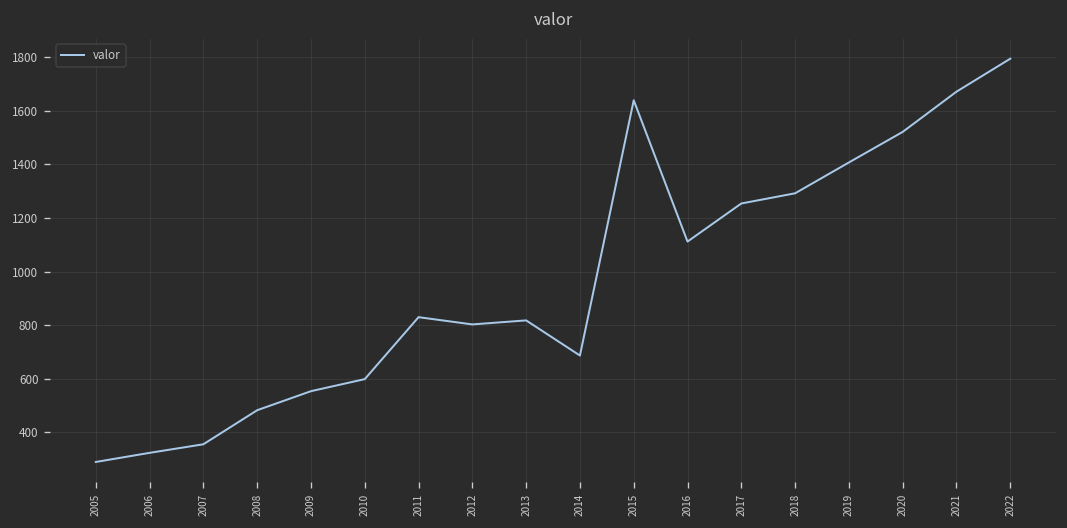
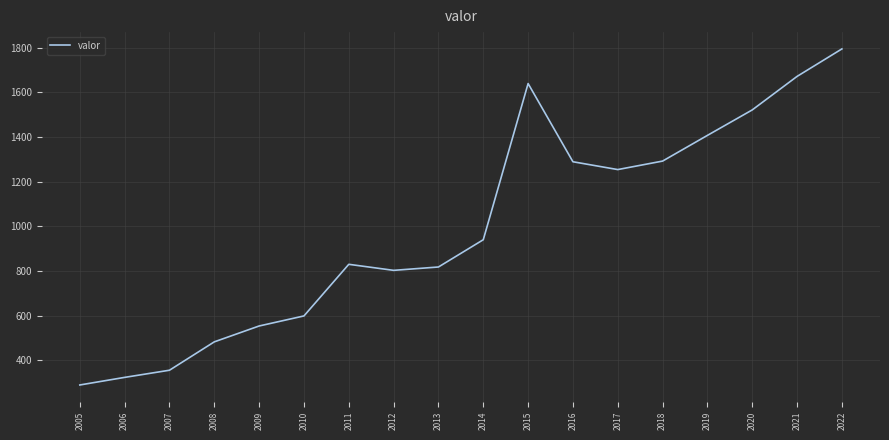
  {
    "2005": 290,
    "2006": 320,
    "2007": 360,
    "2008": 480,
    "2009": 550,
    "2010": 600,
    "2011": 830,
    "2012": 800,
    "2013": 820,
-   "2014": 690,
+   "2014": 940,
    "2015": 1640,
-   "2016": 1110,
+   "2016": 1290,
    "2017": 1250,
    "2018": 1290,
    "2019": 1410,
    "2020": 1520,
    "2021": 1670,
    "2022": 1790
  }
